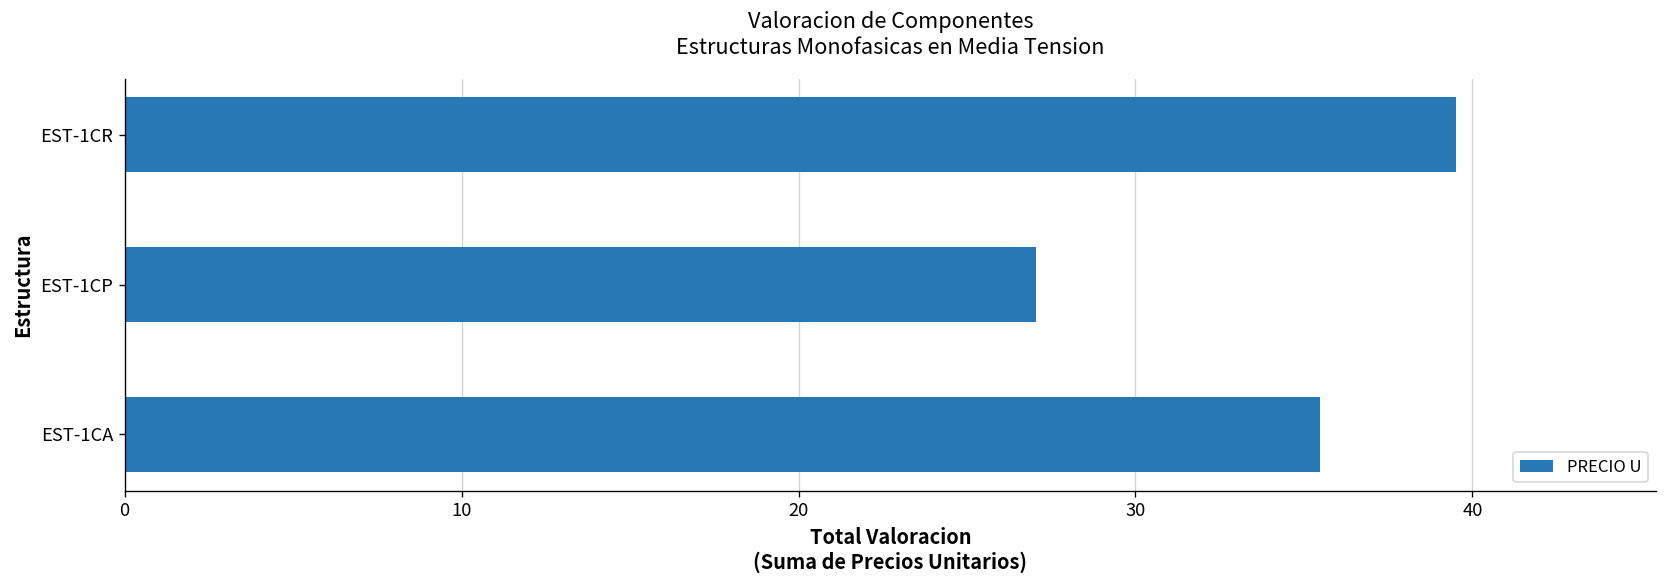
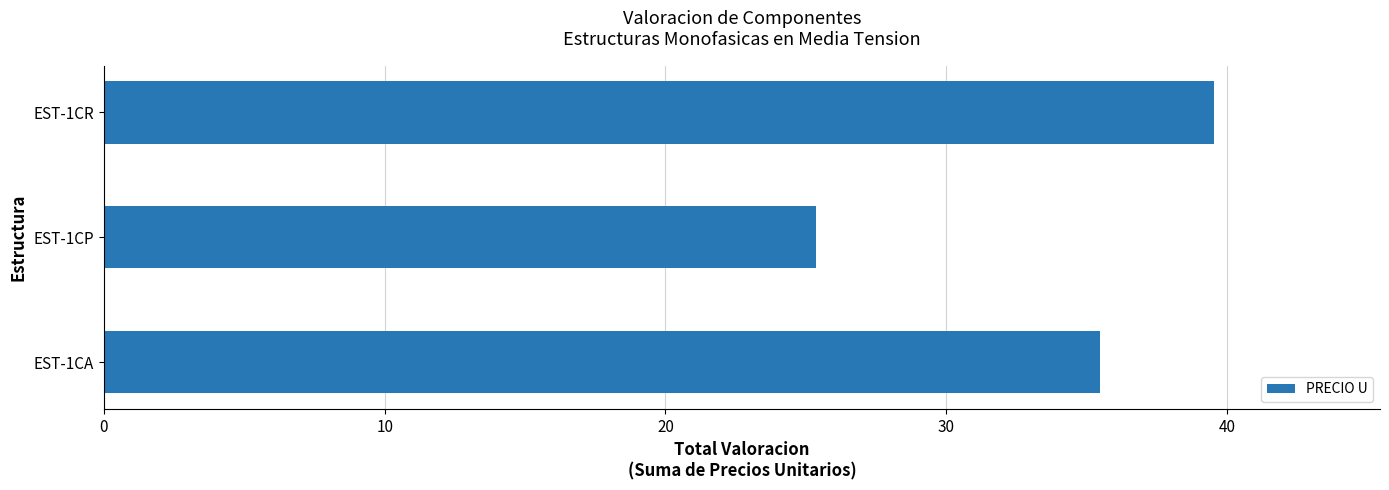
  {
    "EST-1CR": 39.5,
-   "EST-1CP": 27.1,
+   "EST-1CP": 25.4,
    "EST-1CA": 35.5
  }
